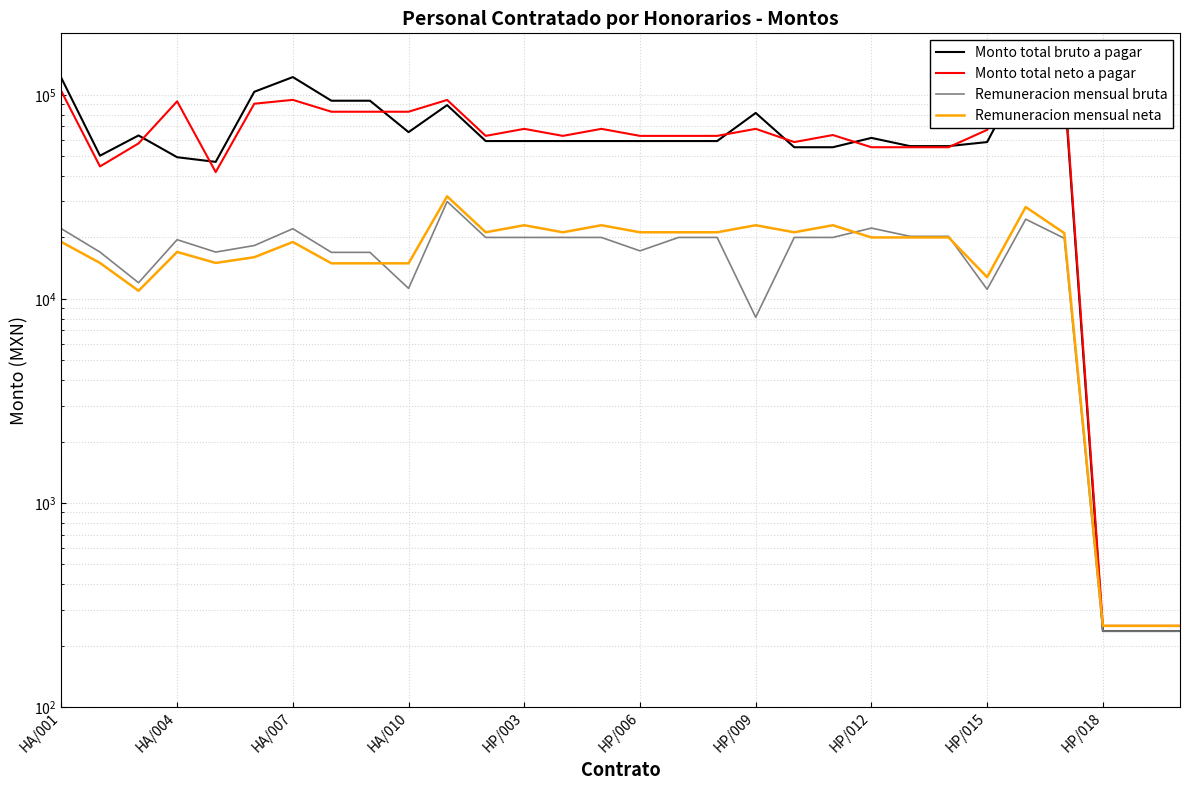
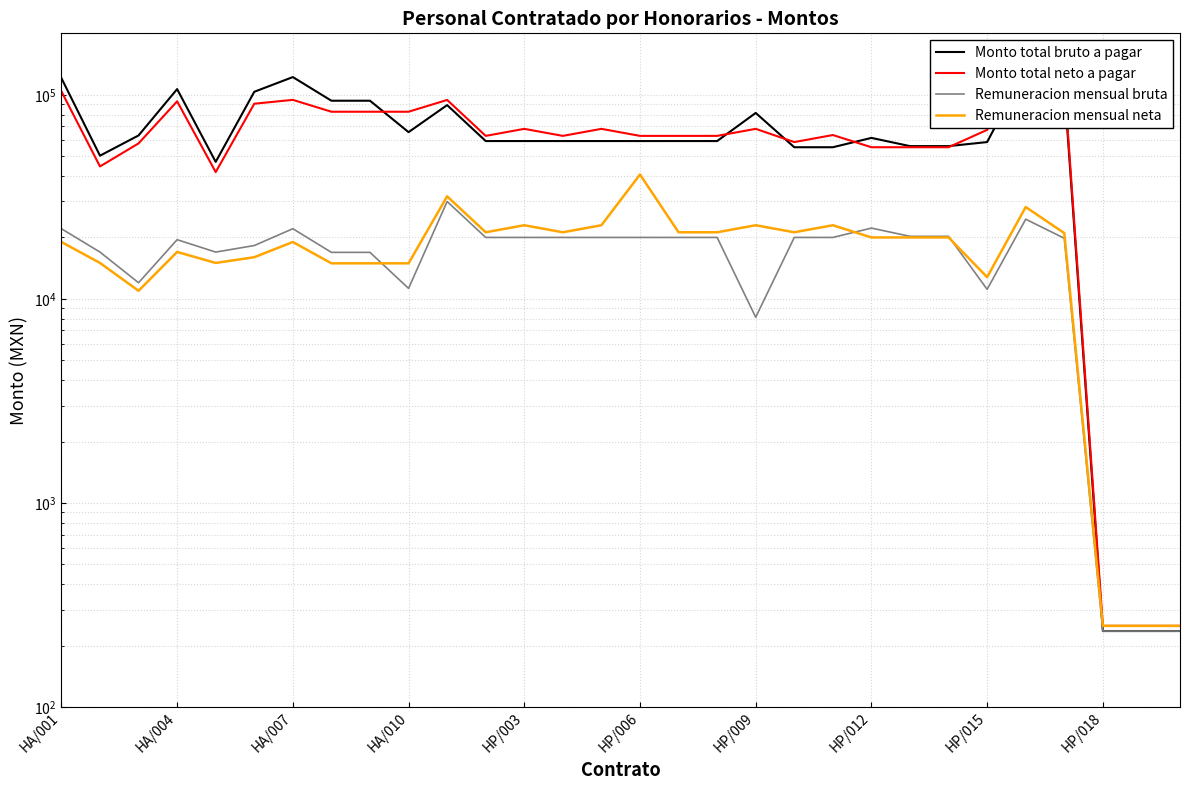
  {
    "Monto total bruto a pagar": {
      "HA/001": 120000,
-     "HA/004": 49000,
+     "HA/004": 110000,
      "HA/007": 120000,
      "HA/010": 66000,
      "HP/003": 59000,
      "HP/006": 59000,
      "HP/009": 81000,
      "HP/012": 61000,
      "HP/015": 59000
    },
    "Monto total neto a pagar": {
      "HA/001": 100000,
      "HA/004": 90000,
      "HA/007": 90000,
      "HA/010": 83000,
      "HP/003": 68000,
      "HP/006": 63000,
      "HP/009": 68000,
      "HP/012": 55000,
      "HP/015": 67000
    },
    "Remuneracion mensual bruta": {
      "HA/001": 22000,
      "HA/004": 20000,
      "HA/007": 22000,
      "HA/010": 11000,
      "HP/003": 20000,
-     "HP/006": 17000,
+     "HP/006": 20000,
      "HP/009": 8100,
      "HP/012": 22000,
      "HP/015": 11000
    },
    "Remuneracion mensual neta": {
      "HA/001": 19000,
      "HA/004": 17000,
      "HA/007": 19000,
      "HA/010": 15000,
      "HP/003": 23000,
-     "HP/006": 21000,
+     "HP/006": 41000,
      "HP/009": 23000,
      "HP/012": 20000,
      "HP/015": 13000
    }
  }
